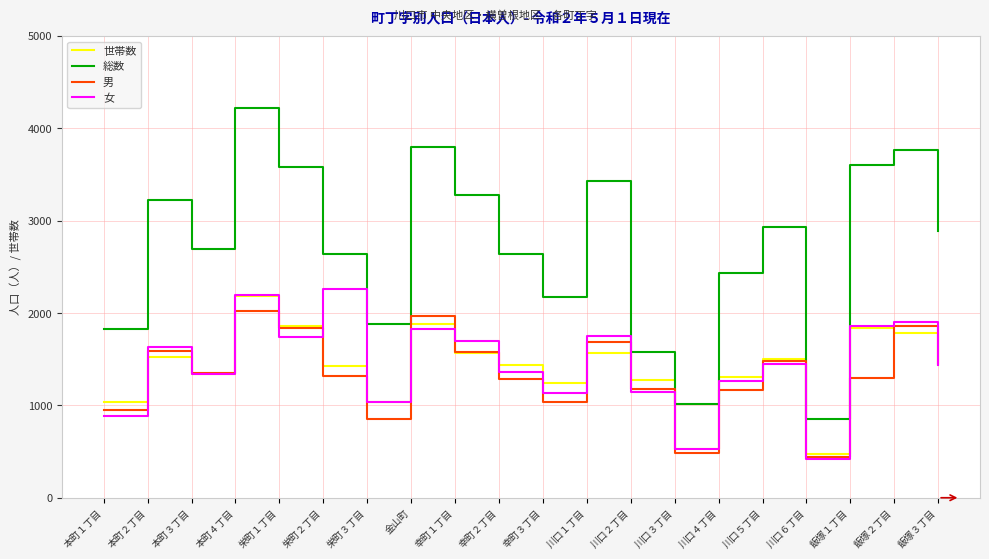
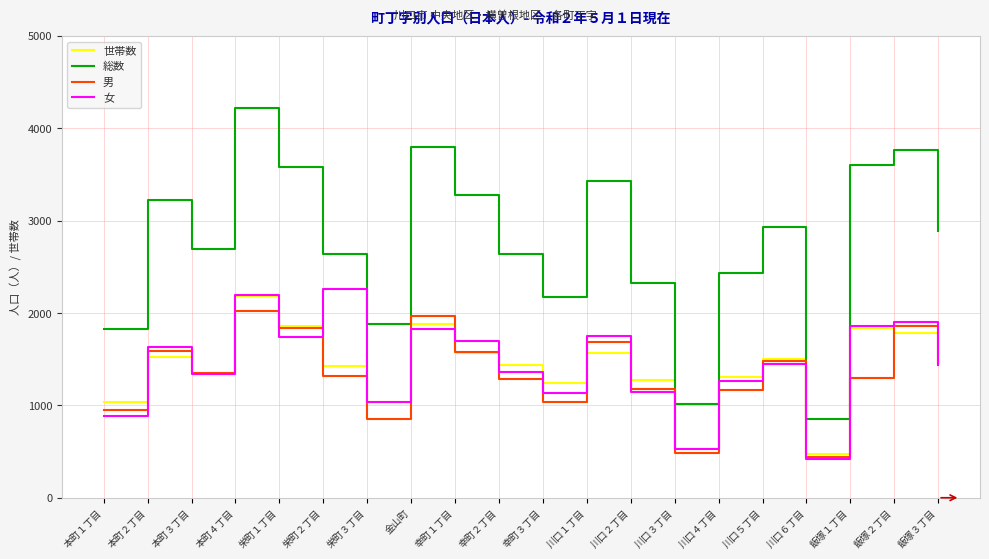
  {
    "世帯数": {
      "本町１丁目": 1000,
      "本町２丁目": 1500,
      "栄町２丁目": 1400,
      "金山町": 1900,
      "幸町２丁目": 1400,
      "幸町３丁目": 1200,
      "川口１丁目": 1600,
      "川口２丁目": 1300,
      "川口４丁目": 1300,
      "川口６丁目": 500,
      "飯塚２丁目": 1800
    },
    "総数": {
      "本町１丁目": 1800,
      "本町２丁目": 3200,
      "本町３丁目": 2700,
      "本町４丁目": 4200,
      "栄町１丁目": 3600,
      "栄町２丁目": 2600,
      "栄町３丁目": 1900,
      "金山町": 3800,
      "幸町１丁目": 3300,
      "幸町２丁目": 2600,
      "幸町３丁目": 2200,
      "川口１丁目": 3400,
-     "川口２丁目": 1600,
+     "川口２丁目": 2300,
      "川口３丁目": 1000,
      "川口４丁目": 2400,
      "川口５丁目": 2900,
      "川口６丁目": 900,
      "飯塚１丁目": 3600,
      "飯塚２丁目": 3800,
      "飯塚３丁目": 2900
    },
    "男": {
      "本町１丁目": 900,
      "本町２丁目": 1600,
      "本町４丁目": 2000,
      "栄町２丁目": 1300,
      "栄町３丁目": 900,
      "金山町": 2000,
      "幸町２丁目": 1300,
      "幸町３丁目": 1000,
      "川口１丁目": 1700,
      "川口３丁目": 500,
      "川口４丁目": 1200,
      "飯塚１丁目": 1300,
      "飯塚２丁目": 1900
    },
    "女": {
      "本町１丁目": 900,
      "本町２丁目": 1600,
      "栄町１丁目": 1700,
      "栄町２丁目": 2300,
      "金山町": 1800,
      "幸町１丁目": 1700,
      "幸町２丁目": 1400,
      "幸町３丁目": 1100,
      "川口１丁目": 1800,
      "川口４丁目": 1300,
      "川口５丁目": 1400,
      "飯塚２丁目": 1900
    }
  }
